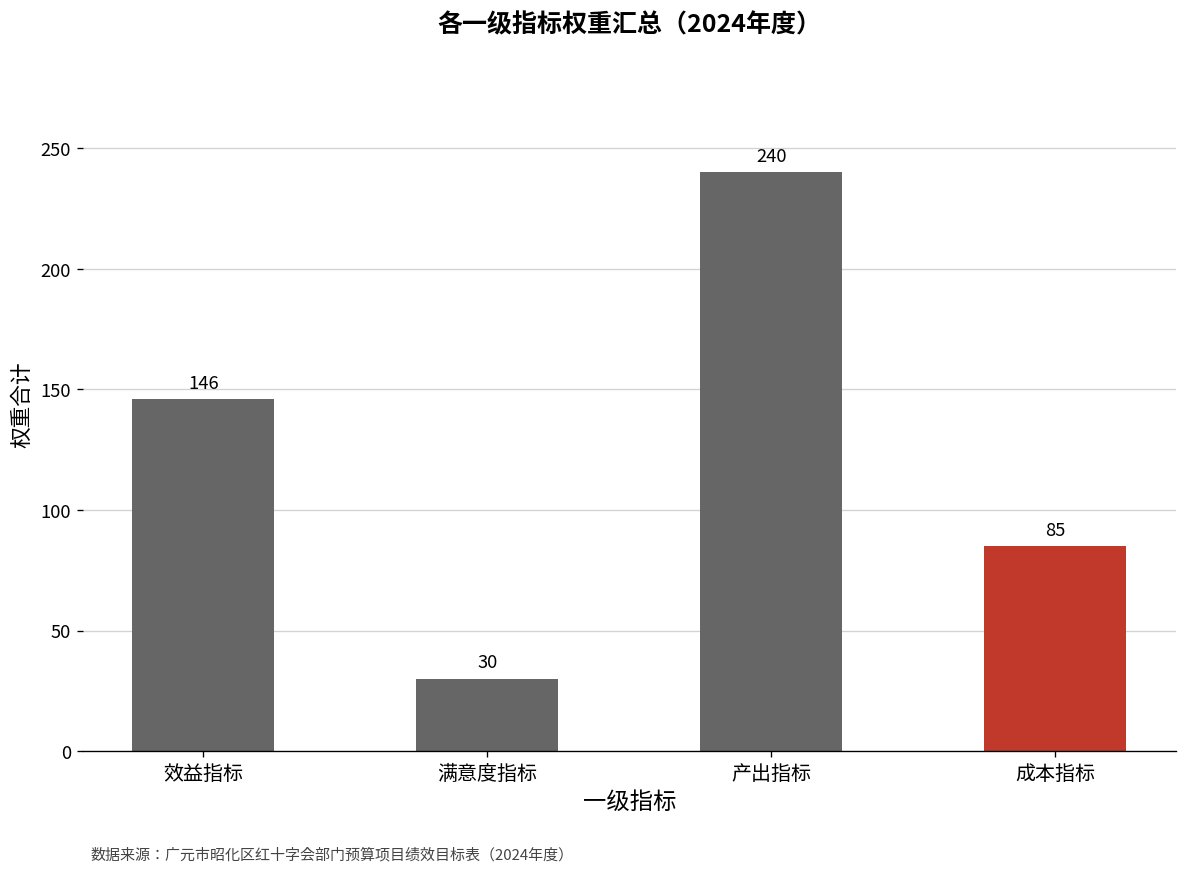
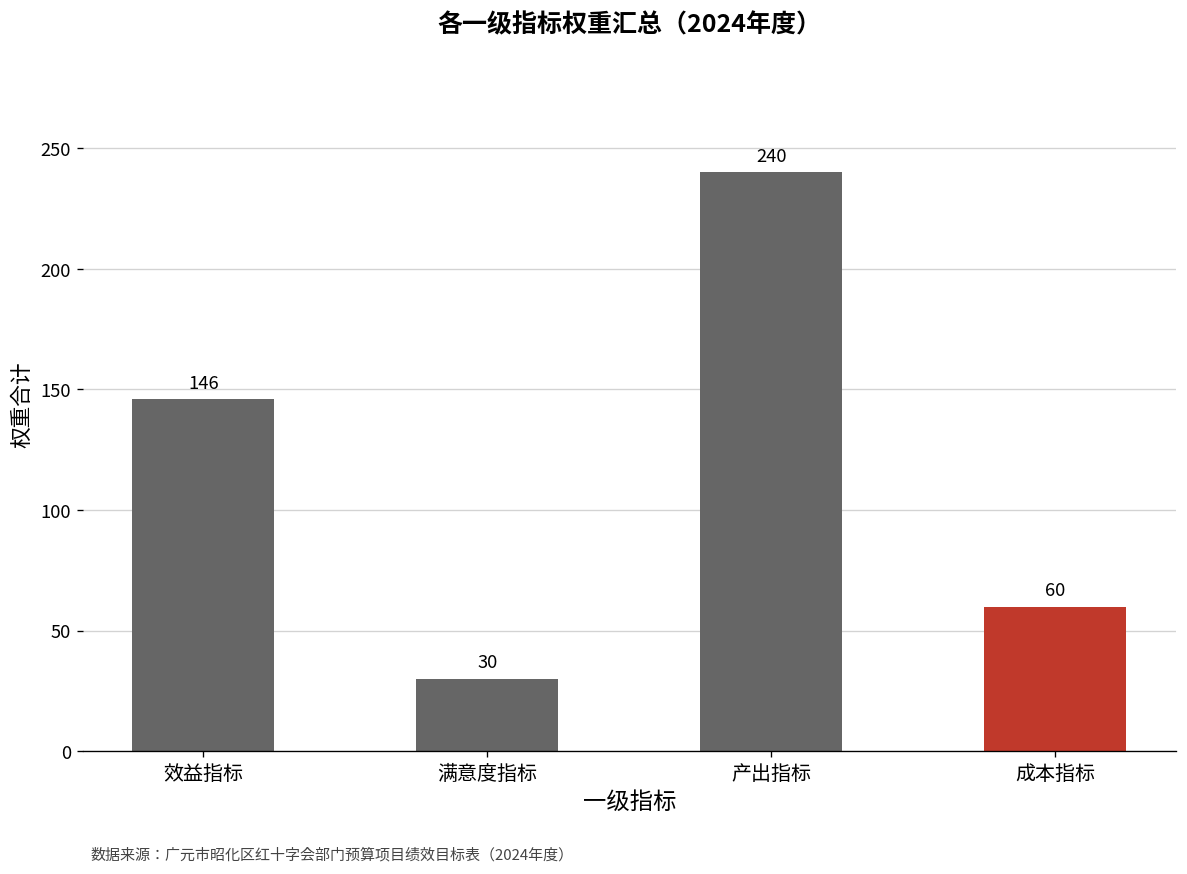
  {
    "效益指标": 146,
    "满意度指标": 30,
    "产出指标": 240,
-   "成本指标": 85
+   "成本指标": 60
  }
